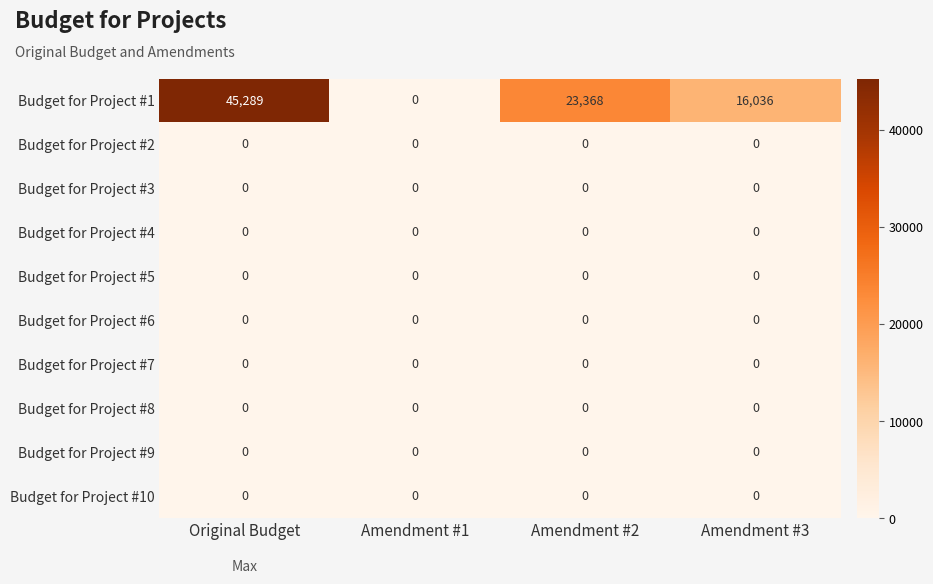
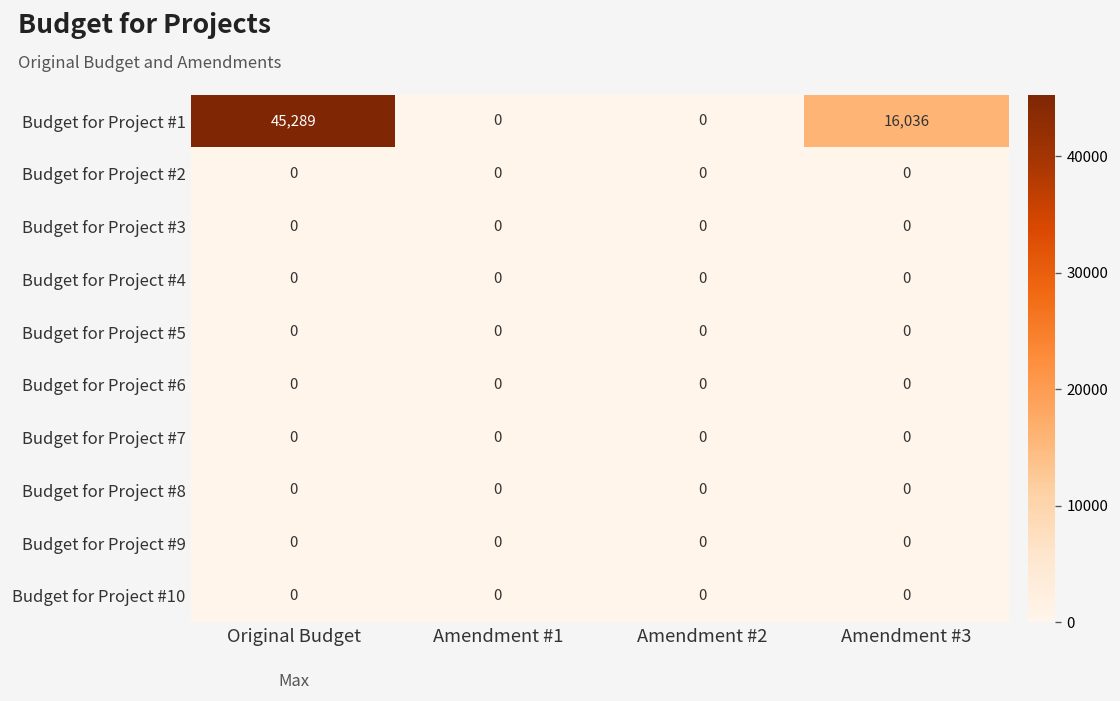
  {
    "Budget for Project #1": {
      "Original Budget": "45,289",
      "Amendment #1": "0",
-     "Amendment #2": "23,368",
+     "Amendment #2": "0",
      "Amendment #3": "16,036"
    },
    "Budget for Project #2": {
      "Original Budget": "0",
      "Amendment #1": "0",
      "Amendment #2": "0",
      "Amendment #3": "0"
    },
    "Budget for Project #3": {
      "Original Budget": "0",
      "Amendment #1": "0",
      "Amendment #2": "0",
      "Amendment #3": "0"
    },
    "Budget for Project #4": {
      "Original Budget": "0",
      "Amendment #1": "0",
      "Amendment #2": "0",
      "Amendment #3": "0"
    },
    "Budget for Project #5": {
      "Original Budget": "0",
      "Amendment #1": "0",
      "Amendment #2": "0",
      "Amendment #3": "0"
    },
    "Budget for Project #6": {
      "Original Budget": "0",
      "Amendment #1": "0",
      "Amendment #2": "0",
      "Amendment #3": "0"
    },
    "Budget for Project #7": {
      "Original Budget": "0",
      "Amendment #1": "0",
      "Amendment #2": "0",
      "Amendment #3": "0"
    },
    "Budget for Project #8": {
      "Original Budget": "0",
      "Amendment #1": "0",
      "Amendment #2": "0",
      "Amendment #3": "0"
    },
    "Budget for Project #9": {
      "Original Budget": "0",
      "Amendment #1": "0",
      "Amendment #2": "0",
      "Amendment #3": "0"
    },
    "Budget for Project #10": {
      "Original Budget": "0",
      "Amendment #1": "0",
      "Amendment #2": "0",
      "Amendment #3": "0"
    }
  }
